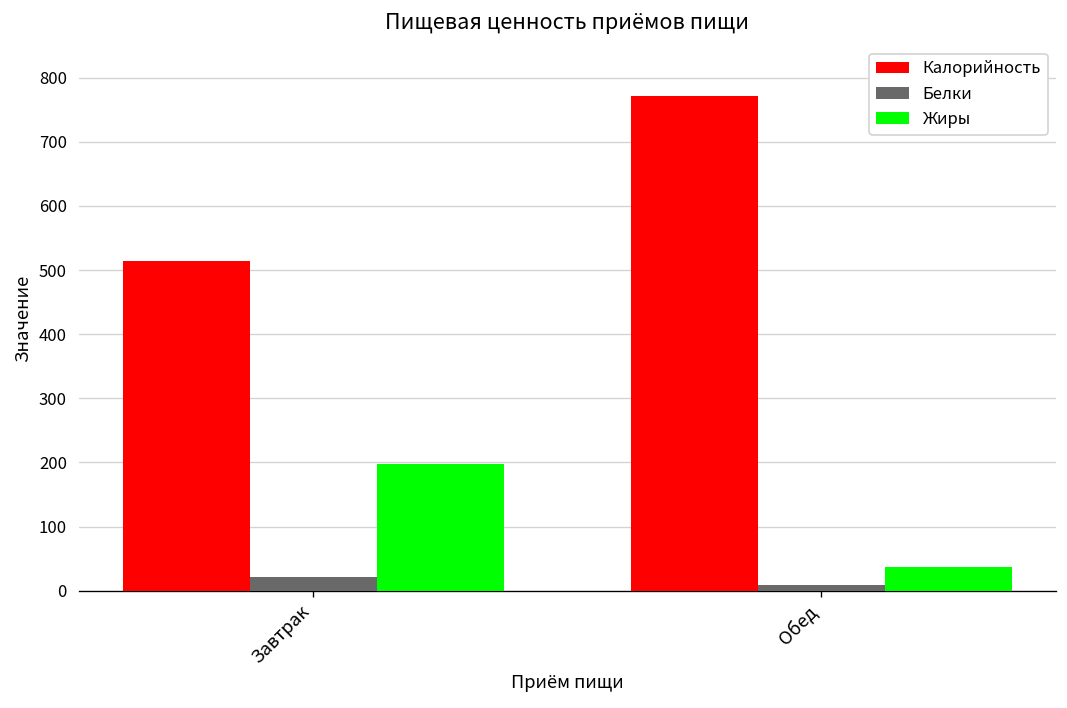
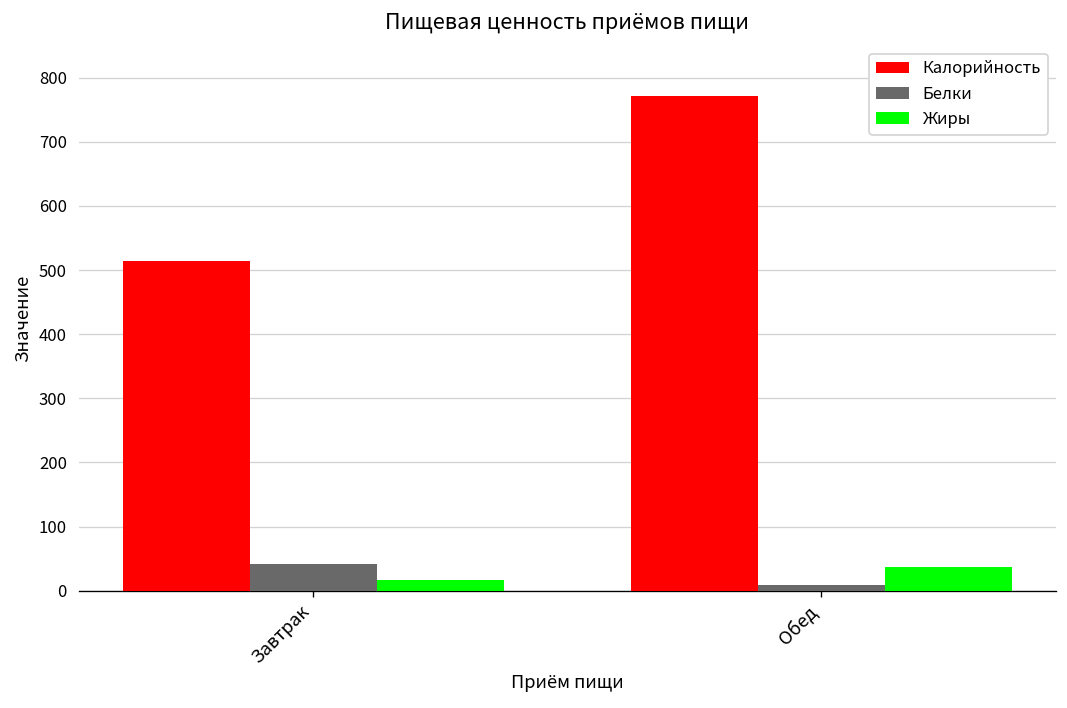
  {
    "Калорийность": {
      "Завтрак": 510,
      "Обед": 770
    },
    "Белки": {
-     "Завтрак": 20,
+     "Завтрак": 40,
      "Обед": 10
    },
    "Жиры": {
-     "Завтрак": 200,
+     "Завтрак": 20,
      "Обед": 40
    }
  }
